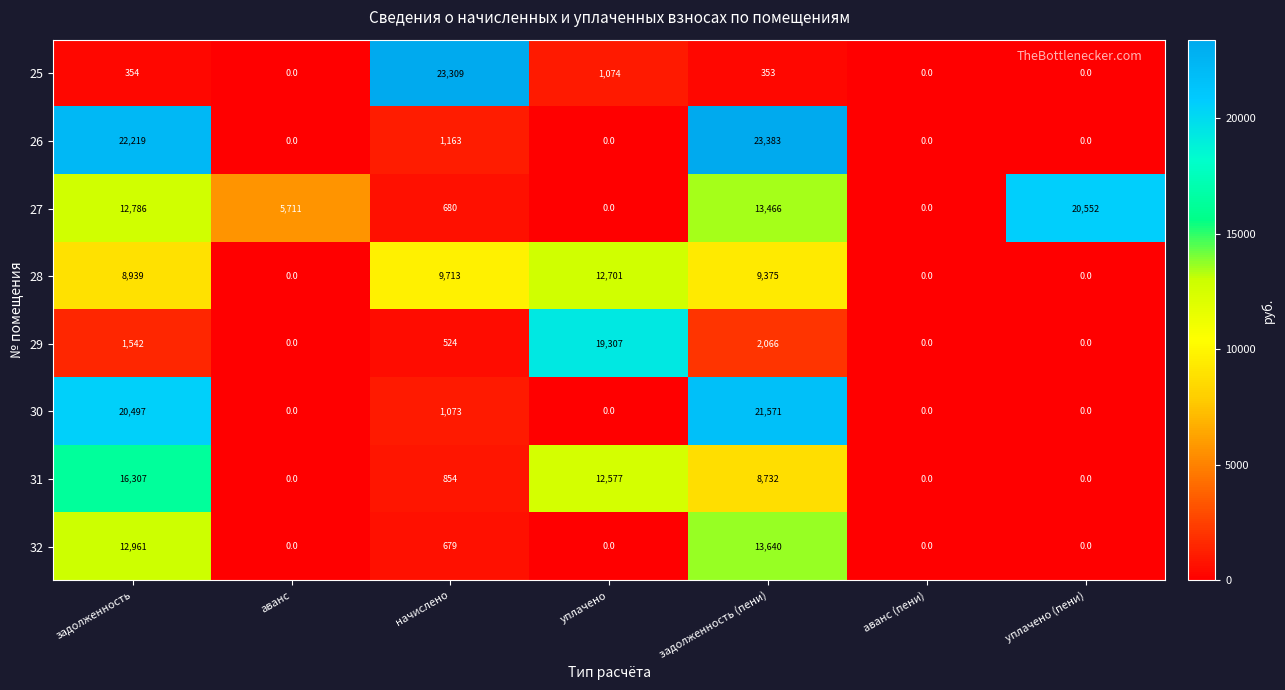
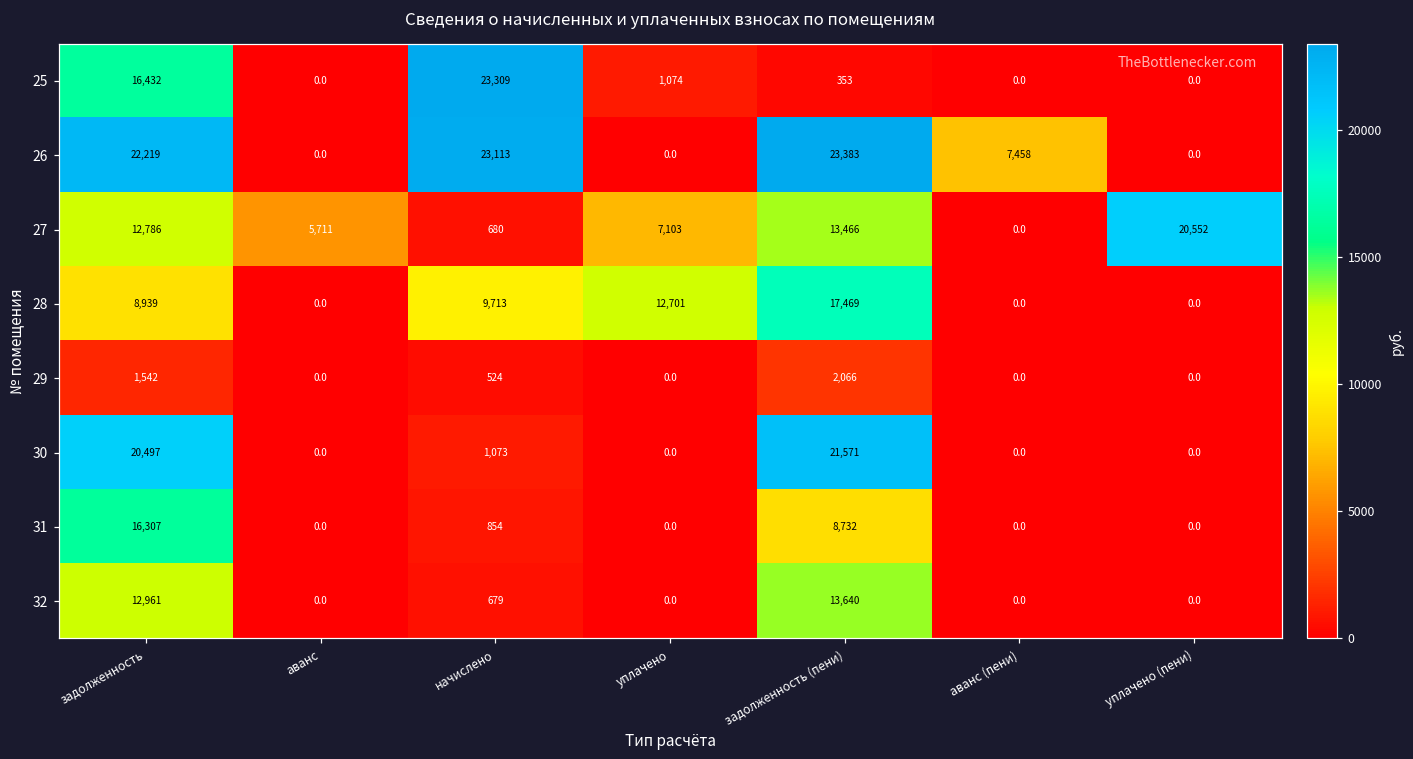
  {
    "25": {
-     "задолженность": "354",
+     "задолженность": "16,432",
      "аванс": "0.0",
      "начислено": "23,309",
      "уплачено": "1,074",
      "задолженность (пени)": "353",
      "аванс (пени)": "0.0"
    },
    "26": {
      "задолженность": "22,219",
      "аванс": "0.0",
-     "начислено": "1,163",
+     "начислено": "23,113",
      "уплачено": "0.0",
      "задолженность (пени)": "23,383",
-     "аванс (пени)": "0.0",
+     "аванс (пени)": "7,458",
      "уплачено (пени)": "0.0"
    },
    "27": {
      "задолженность": "12,786",
      "аванс": "5,711",
      "начислено": "680",
-     "уплачено": "0.0",
+     "уплачено": "7,103",
      "задолженность (пени)": "13,466",
      "аванс (пени)": "0.0",
      "уплачено (пени)": "20,552"
    },
    "28": {
      "задолженность": "8,939",
      "аванс": "0.0",
      "начислено": "9,713",
      "уплачено": "12,701",
-     "задолженность (пени)": "9,375",
+     "задолженность (пени)": "17,469",
      "аванс (пени)": "0.0",
      "уплачено (пени)": "0.0"
    },
    "29": {
      "задолженность": "1,542",
      "аванс": "0.0",
      "начислено": "524",
-     "уплачено": "19,307",
+     "уплачено": "0.0",
      "задолженность (пени)": "2,066",
      "аванс (пени)": "0.0",
      "уплачено (пени)": "0.0"
    },
    "30": {
      "задолженность": "20,497",
      "аванс": "0.0",
      "начислено": "1,073",
      "уплачено": "0.0",
      "задолженность (пени)": "21,571",
      "аванс (пени)": "0.0",
      "уплачено (пени)": "0.0"
    },
    "31": {
      "задолженность": "16,307",
      "аванс": "0.0",
      "начислено": "854",
-     "уплачено": "12,577",
+     "уплачено": "0.0",
      "задолженность (пени)": "8,732",
      "аванс (пени)": "0.0",
      "уплачено (пени)": "0.0"
    },
    "32": {
      "задолженность": "12,961",
      "аванс": "0.0",
      "начислено": "679",
      "уплачено": "0.0",
      "задолженность (пени)": "13,640",
      "аванс (пени)": "0.0",
      "уплачено (пени)": "0.0"
    }
  }
